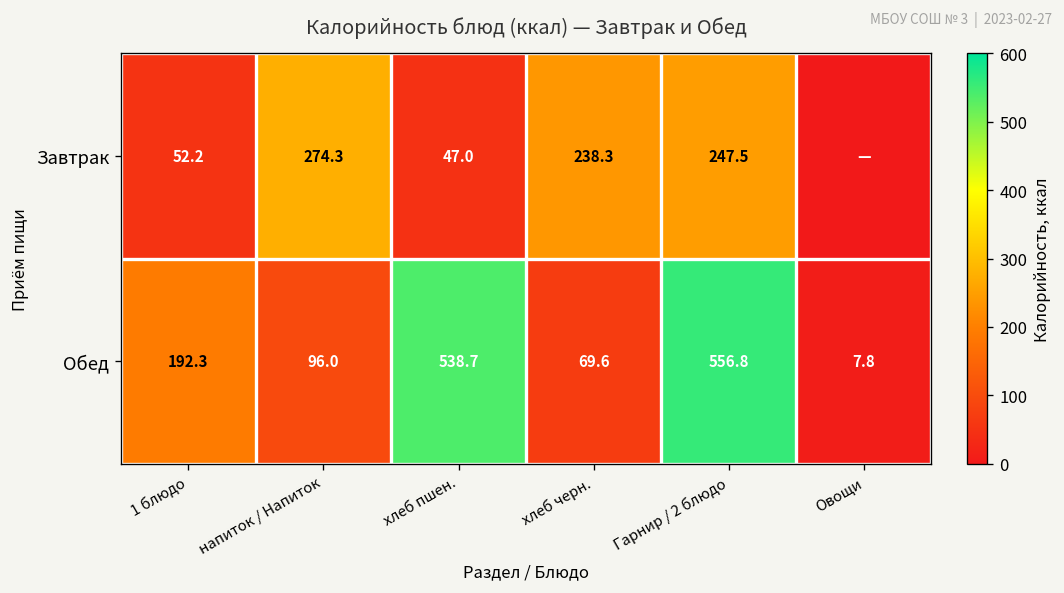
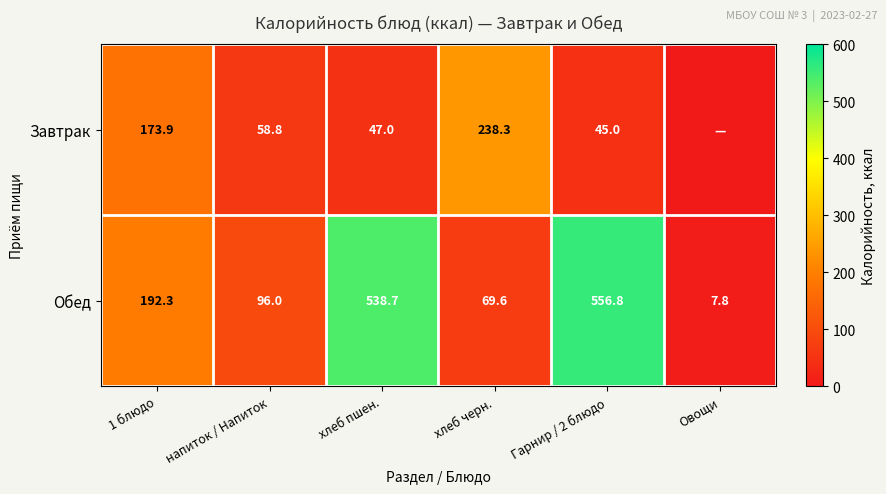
  {
    "Завтрак": {
-     "1 блюдо": 52.2,
-     "напиток / Напиток": 274.3,
+     "1 блюдо": 173.9,
+     "напиток / Напиток": 58.8,
      "хлеб пшен.": 47.0,
      "хлеб черн.": 238.3,
-     "Гарнир / 2 блюдо": 247.5
+     "Гарнир / 2 блюдо": 45.0
    },
    "Обед": {
      "1 блюдо": 192.3,
      "напиток / Напиток": 96.0,
      "хлеб пшен.": 538.7,
      "хлеб черн.": 69.6,
      "Гарнир / 2 блюдо": 556.8,
      "Овощи": 7.8
    }
  }
